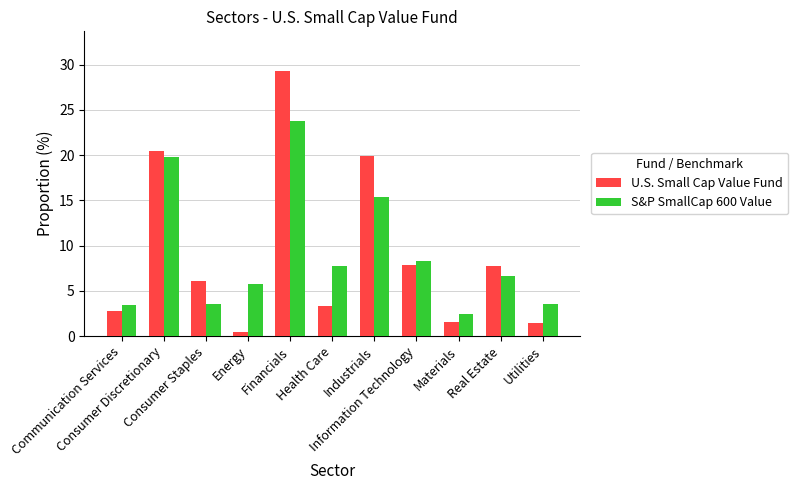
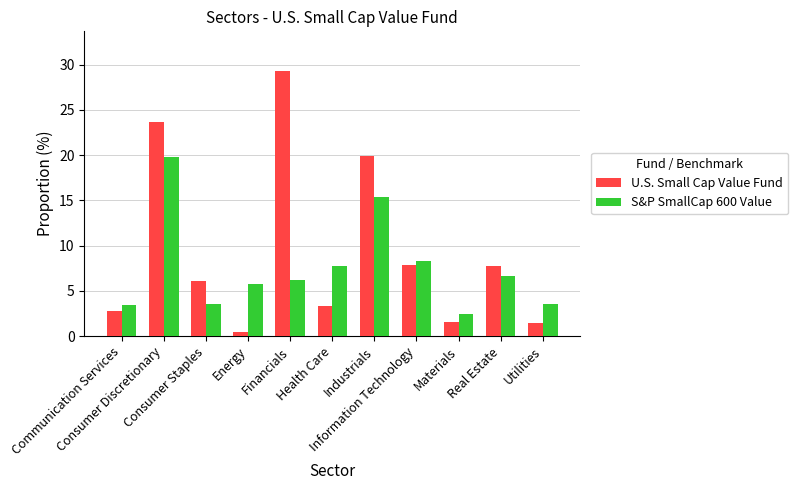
  {
    "U.S. Small Cap Value Fund": {
      "Communication Services": 3,
-     "Consumer Discretionary": 21,
+     "Consumer Discretionary": 24,
      "Consumer Staples": 6,
      "Energy": 1,
      "Financials": 29,
      "Health Care": 3,
      "Industrials": 20,
      "Information Technology": 8,
      "Materials": 2,
      "Real Estate": 8,
      "Utilities": 1
    },
    "S&P SmallCap 600 Value": {
      "Communication Services": 3,
      "Consumer Discretionary": 20,
      "Consumer Staples": 4,
      "Energy": 6,
-     "Financials": 24,
+     "Financials": 6,
      "Health Care": 8,
      "Industrials": 15,
      "Information Technology": 8,
      "Materials": 2,
      "Real Estate": 7,
      "Utilities": 4
    }
  }
